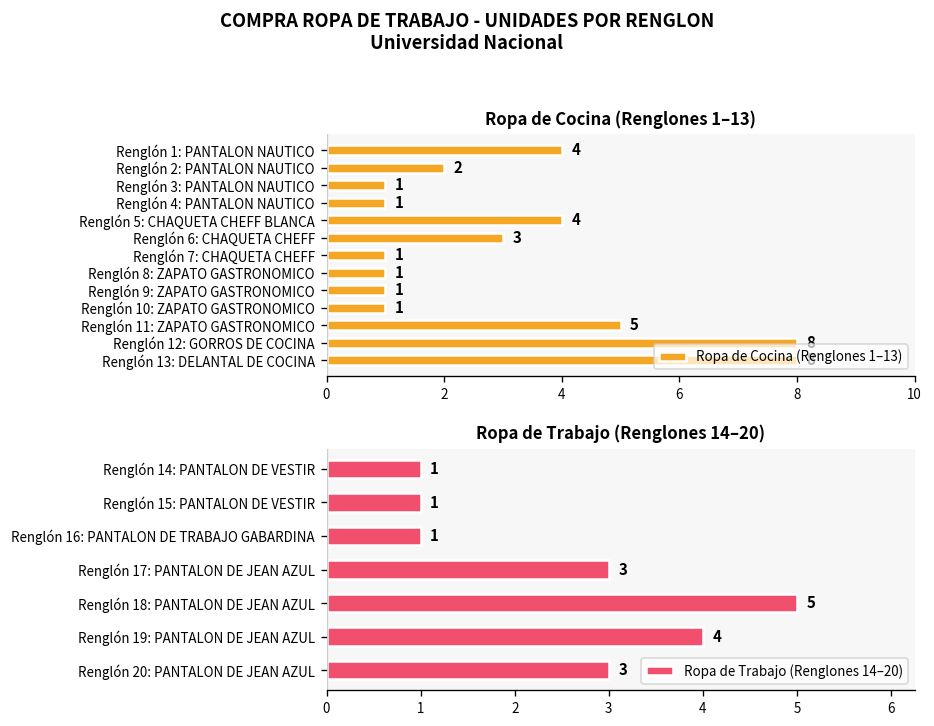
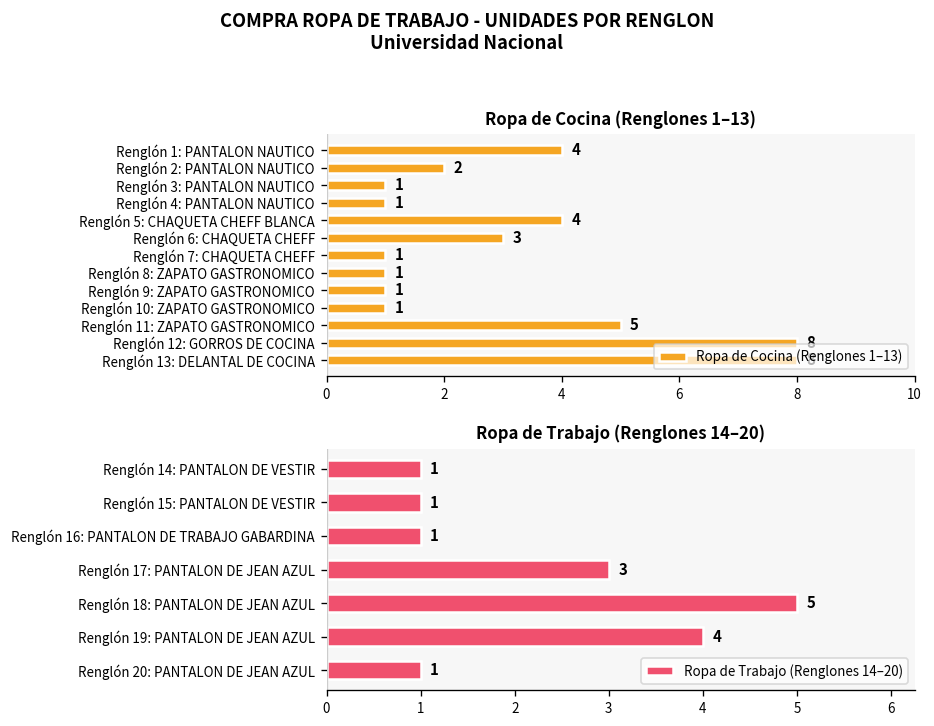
  {
    "Ropa de Cocina (Renglones 1–13)": {
      "Renglón 1: PANTALON NAUTICO": 4,
      "Renglón 2: PANTALON NAUTICO": 2,
      "Renglón 3: PANTALON NAUTICO": 1,
      "Renglón 4: PANTALON NAUTICO": 1,
      "Renglón 5: CHAQUETA CHEFF BLANCA": 4,
      "Renglón 6: CHAQUETA CHEFF": 3,
      "Renglón 7: CHAQUETA CHEFF": 1,
      "Renglón 8: ZAPATO GASTRONOMICO": 1,
      "Renglón 9: ZAPATO GASTRONOMICO": 1,
      "Renglón 10: ZAPATO GASTRONOMICO": 1,
      "Renglón 11: ZAPATO GASTRONOMICO": 5
    },
    "Ropa de Trabajo (Renglones 14–20)": {
      "Renglón 14: PANTALON DE VESTIR": 1,
      "Renglón 15: PANTALON DE VESTIR": 1,
      "Renglón 16: PANTALON DE TRABAJO GABARDINA": 1,
      "Renglón 17: PANTALON DE JEAN AZUL": 3,
      "Renglón 18: PANTALON DE JEAN AZUL": 5,
      "Renglón 19: PANTALON DE JEAN AZUL": 4,
-     "Renglón 20: PANTALON DE JEAN AZUL": 3
+     "Renglón 20: PANTALON DE JEAN AZUL": 1
    }
  }
